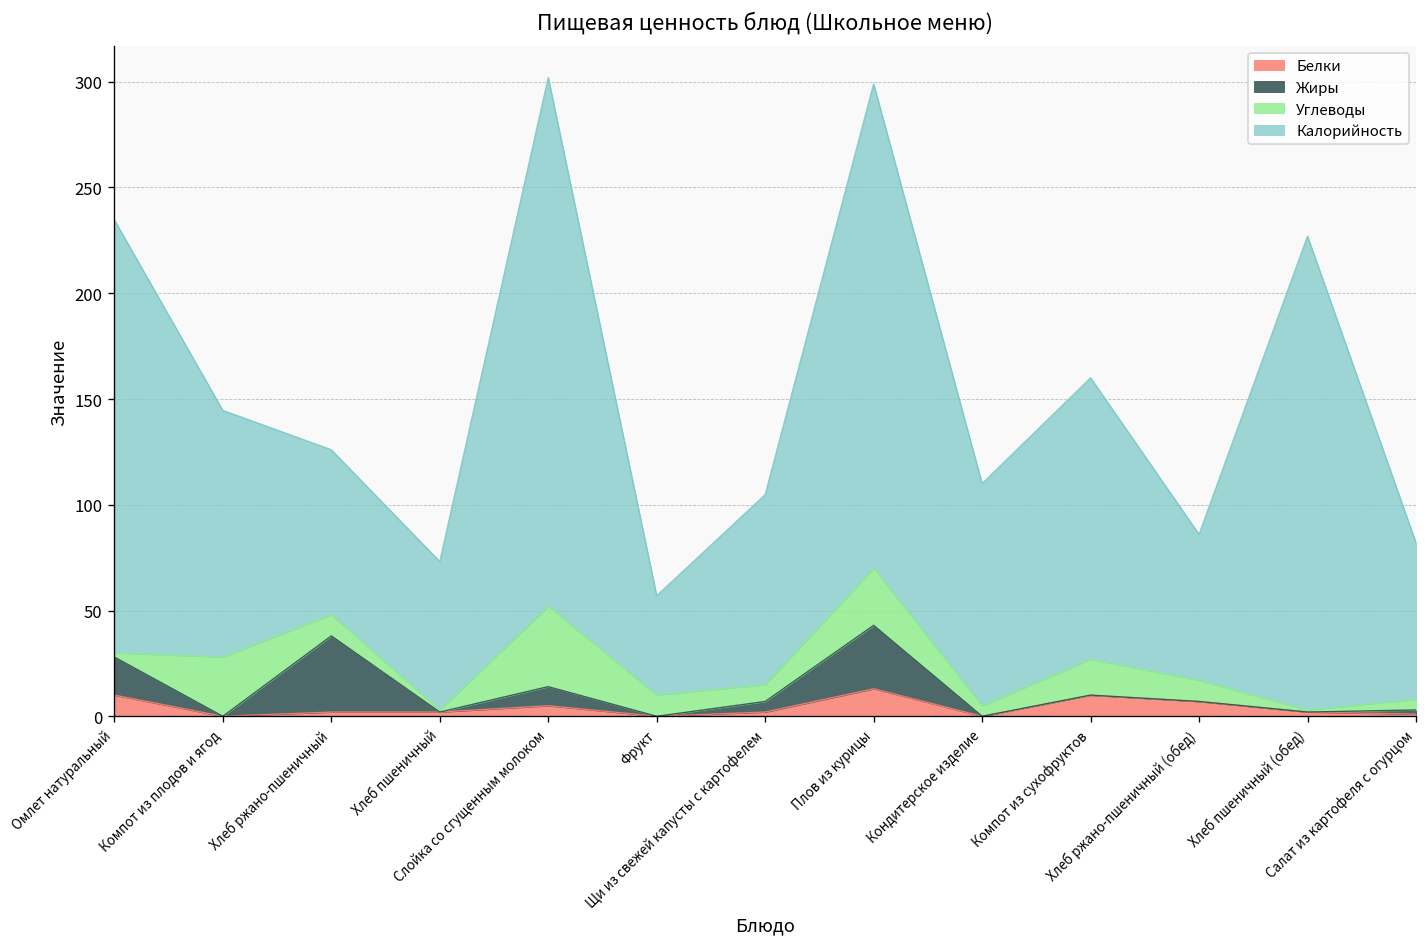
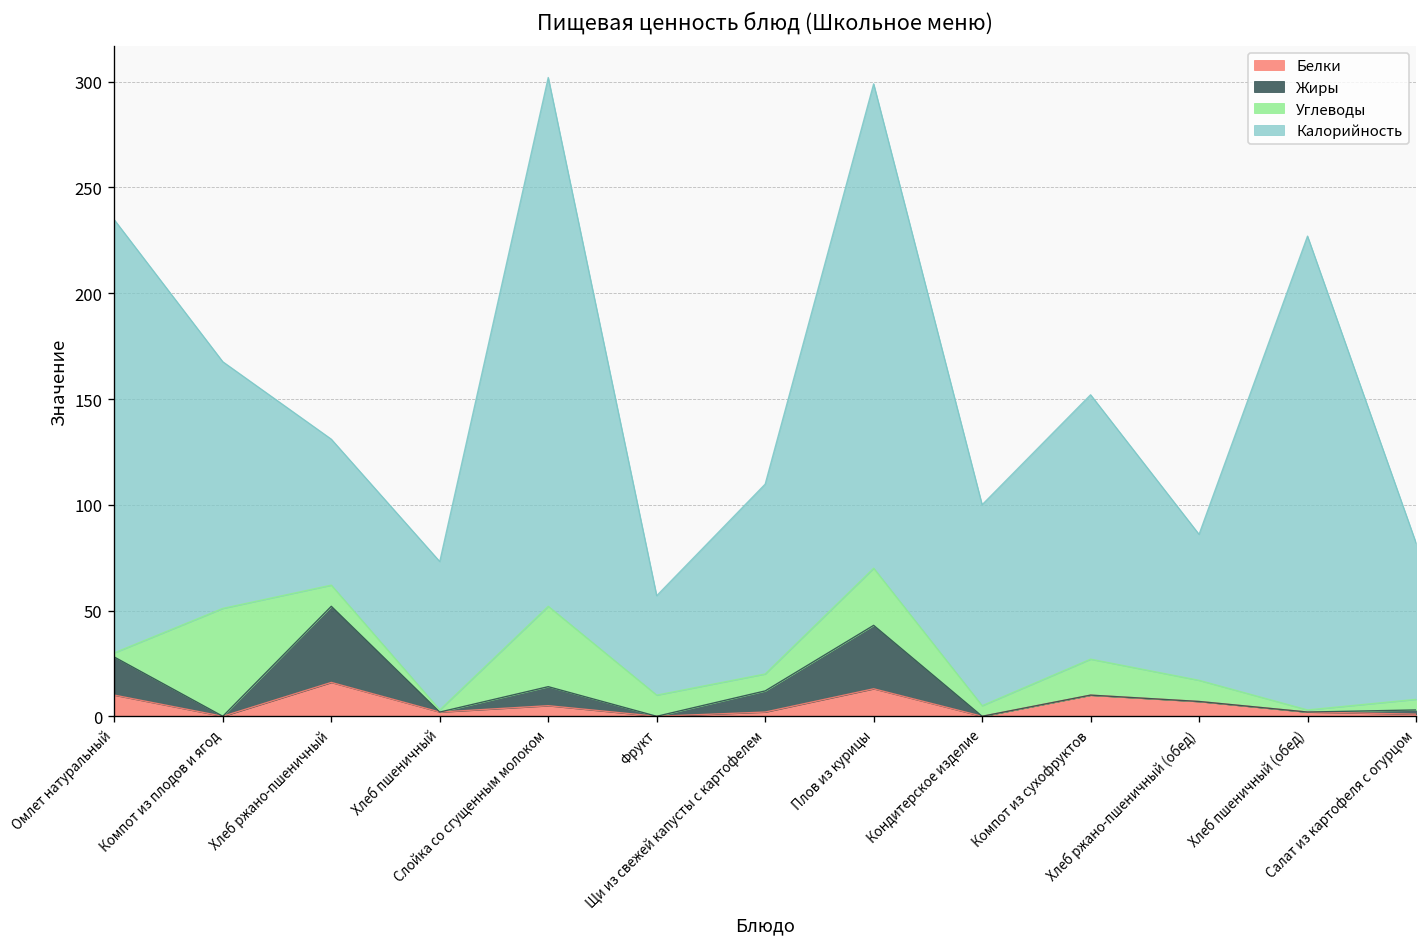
  {
    "Белки": {
      "Омлет натуральный": 10,
-     "Хлеб ржано-пшеничный": 2,
+     "Хлеб ржано-пшеничный": 16,
      "Слойка со сгущенным молоком": 5,
      "Щи из свежей капусты с картофелем": 2,
      "Плов из курицы": 13,
      "Салат из картофеля с огурцом": 1
    },
    "Жиры": {
      "Омлет натуральный": 18,
      "Хлеб ржано-пшеничный": 36,
      "Слойка со сгущенным молоком": 9,
-     "Щи из свежей капусты с картофелем": 5,
+     "Щи из свежей капусты с картофелем": 10,
      "Плов из курицы": 30,
      "Салат из картофеля с огурцом": 2
    },
    "Углеводы": {
      "Омлет натуральный": 2,
-     "Компот из плодов и ягод": 28,
+     "Компот из плодов и ягод": 51,
      "Хлеб ржано-пшеничный": 10,
      "Слойка со сгущенным молоком": 38,
      "Фрукт": 10,
      "Щи из свежей капусты с картофелем": 8,
      "Плов из курицы": 27,
      "Кондитерское изделие": 5,
      "Компот из сухофруктов": 17,
      "Хлеб ржано-пшеничный (обед)": 10,
      "Салат из картофеля с огурцом": 5
    },
    "Калорийность": {
      "Омлет натуральный": 205,
      "Компот из плодов и ягод": 117,
-     "Хлеб ржано-пшеничный": 78,
+     "Хлеб ржано-пшеничный": 69,
      "Хлеб пшеничный": 70,
      "Слойка со сгущенным молоком": 250,
      "Фрукт": 47,
      "Щи из свежей капусты с картофелем": 90,
      "Плов из курицы": 229,
-     "Кондитерское изделие": 105,
-     "Компот из сухофруктов": 133,
+     "Кондитерское изделие": 95,
+     "Компот из сухофруктов": 125,
      "Хлеб ржано-пшеничный (обед)": 69,
      "Хлеб пшеничный (обед)": 224,
      "Салат из картофеля с огурцом": 74
    }
  }
